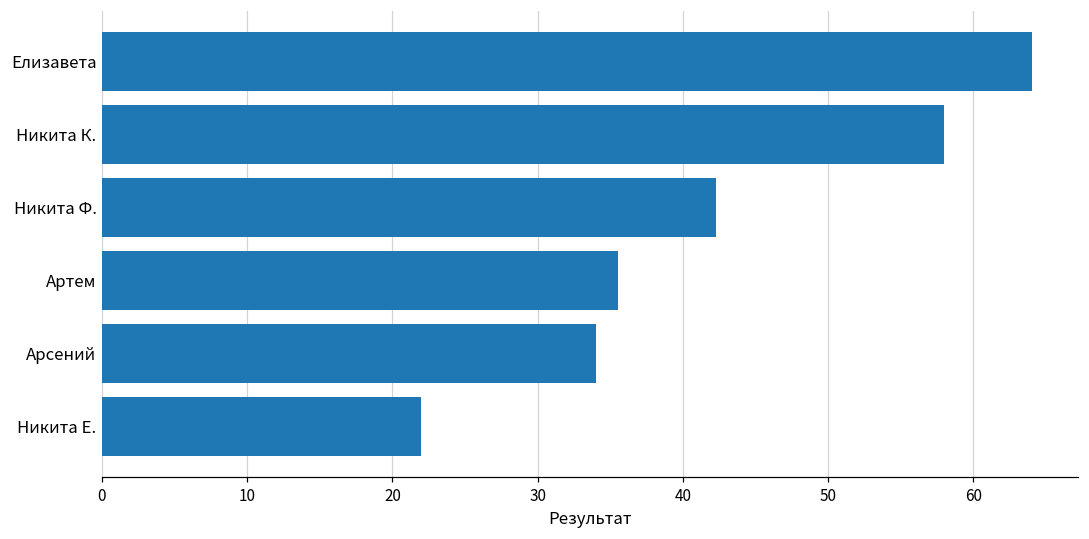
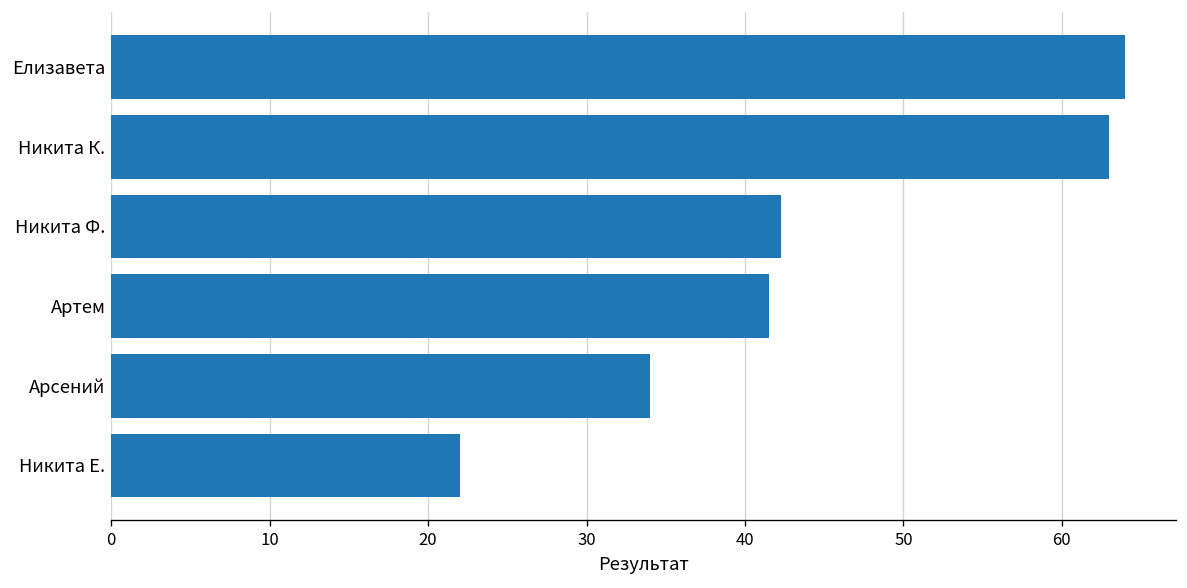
  {
    "Елизавета": 64.0,
-   "Никита К.": 58,
+   "Никита К.": 63,
    "Никита Ф.": 42.3,
-   "Артем": 35.5,
+   "Артем": 41.5,
    "Арсений": 34.0,
    "Никита Е.": 22.0
  }
